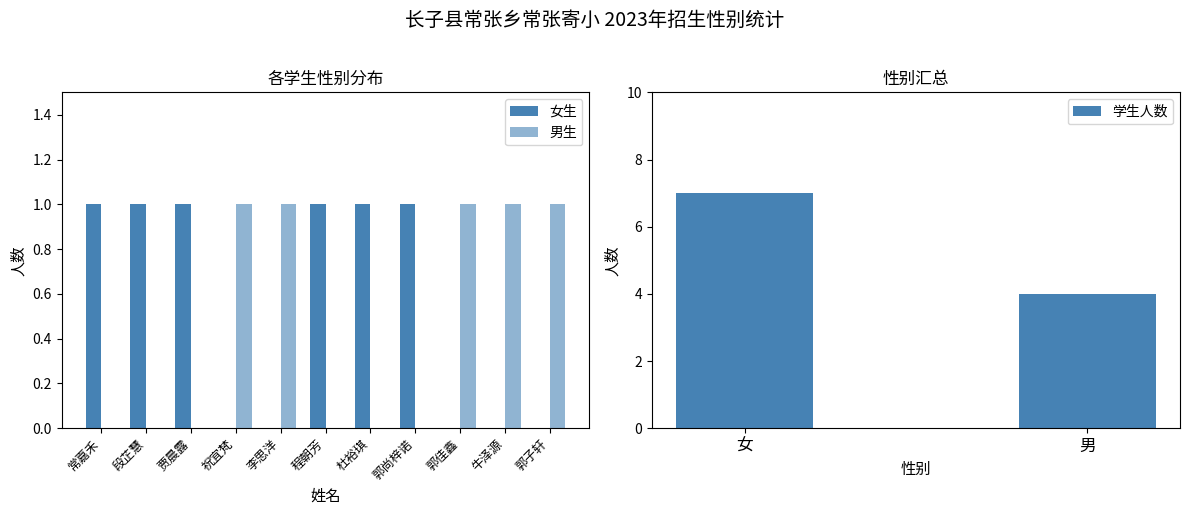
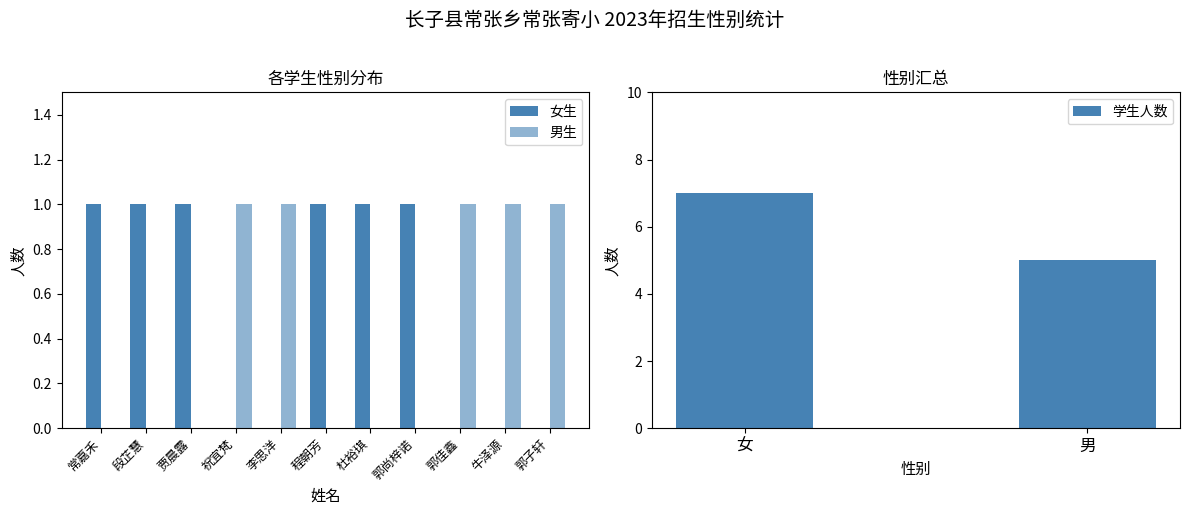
  {
    "性别汇总": {
      "女": 7,
-     "男": 4
+     "男": 5
    }
  }
